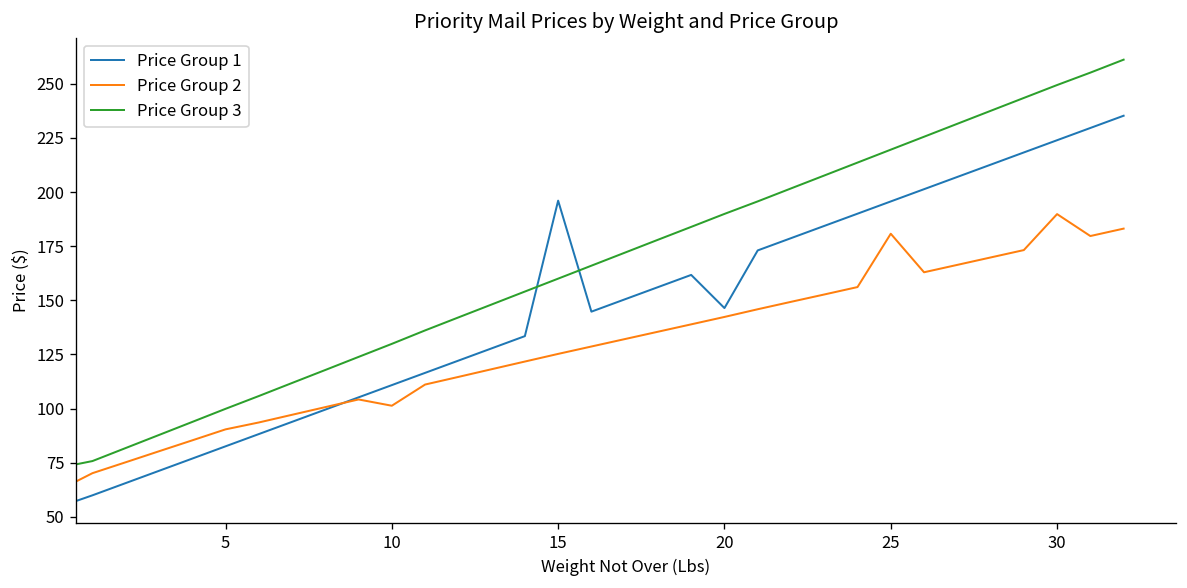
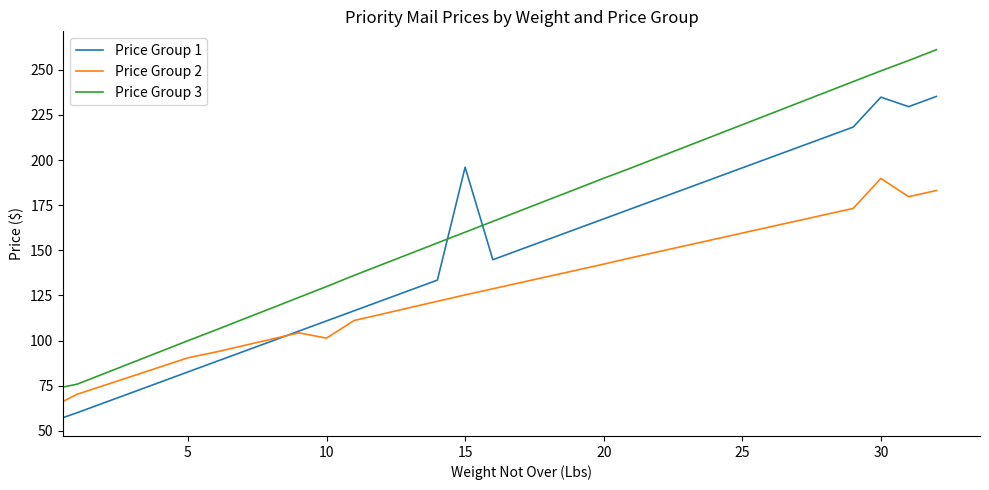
  {
    "Price Group 1": {
      "5": 83,
      "10": 111,
      "15": 196,
-     "20": 146,
+     "20": 167,
      "25": 196,
-     "30": 224
+     "30": 235
    },
    "Price Group 2": {
      "5": 90,
      "10": 101,
      "15": 125,
      "20": 142,
-     "25": 181,
+     "25": 160,
      "30": 190
    },
    "Price Group 3": {
      "5": 100,
      "10": 130,
      "15": 160,
      "20": 190,
      "25": 220,
      "30": 249
    }
  }
